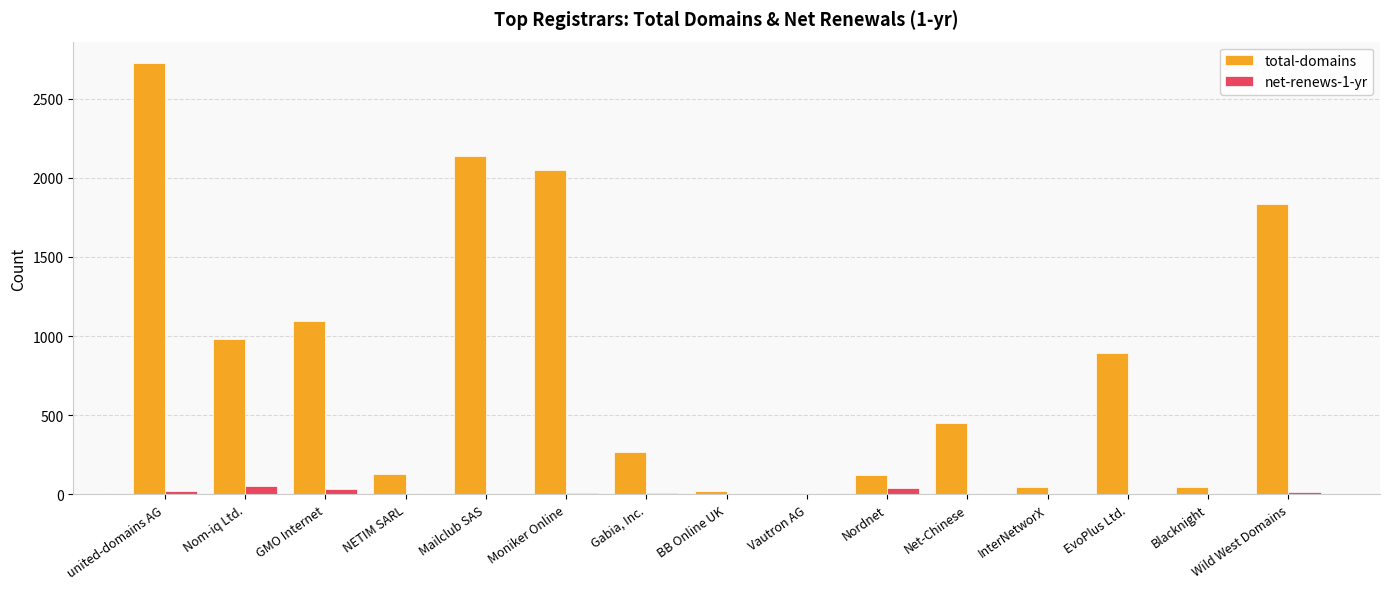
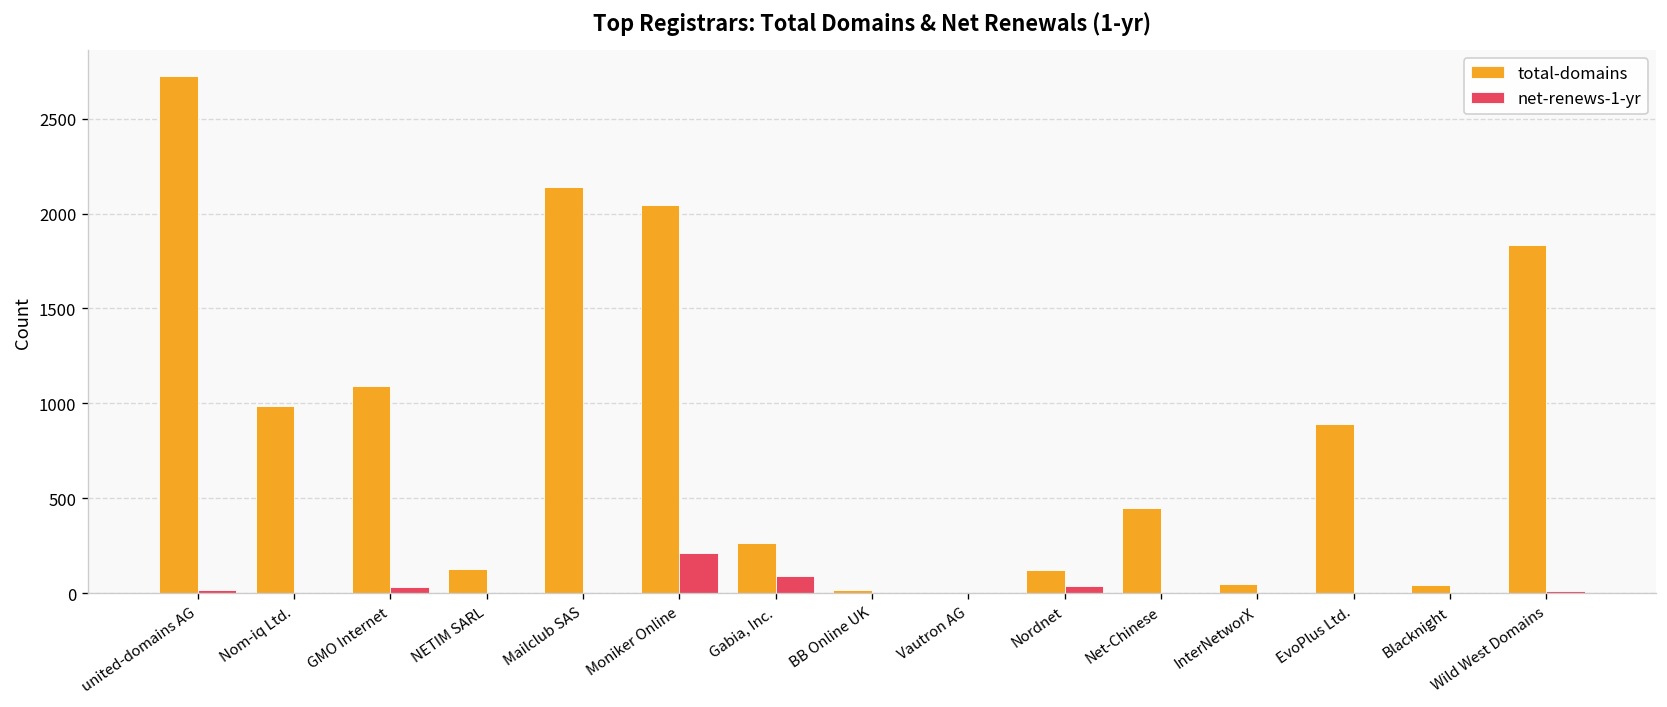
  {
    "total-domains": {
      "united-domains AG": 2720,
      "Nom-iq Ltd.": 980,
      "GMO Internet": 1090,
      "NETIM SARL": 130,
      "Mailclub SAS": 2140,
      "Moniker Online": 2050,
      "Gabia, Inc.": 270,
      "BB Online UK": 20,
      "Nordnet": 120,
      "Net-Chinese": 450,
      "InterNetworX": 50,
      "EvoPlus Ltd.": 890,
      "Blacknight": 40,
      "Wild West Domains": 1830
    },
    "net-renews-1-yr": {
      "united-domains AG": 20,
-     "Nom-iq Ltd.": 50,
+     "Nom-iq Ltd.": 0,
      "GMO Internet": 40,
-     "Moniker Online": 10,
-     "Gabia, Inc.": 10,
+     "Moniker Online": 210,
+     "Gabia, Inc.": 90,
      "BB Online UK": 0,
      "Vautron AG": 0,
      "Nordnet": 40,
      "Blacknight": 0
    }
  }
